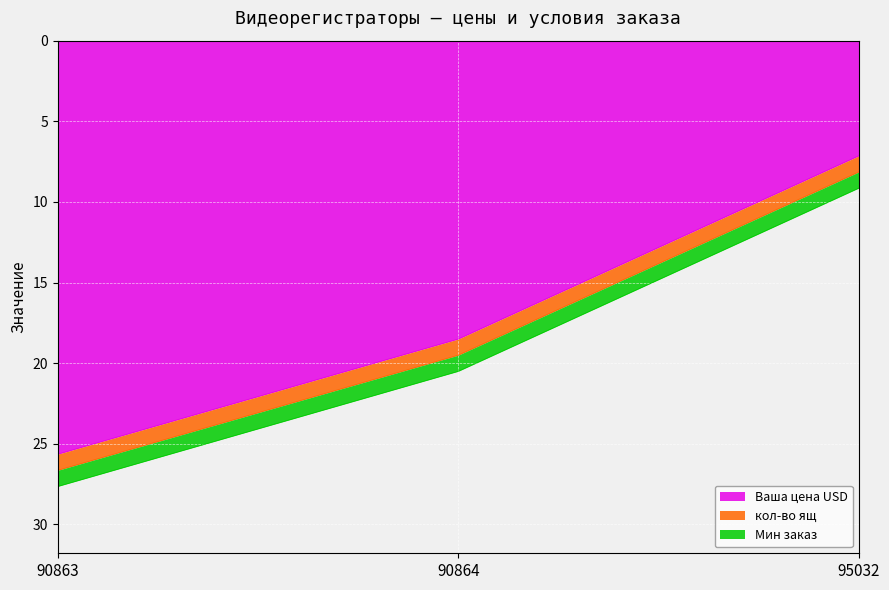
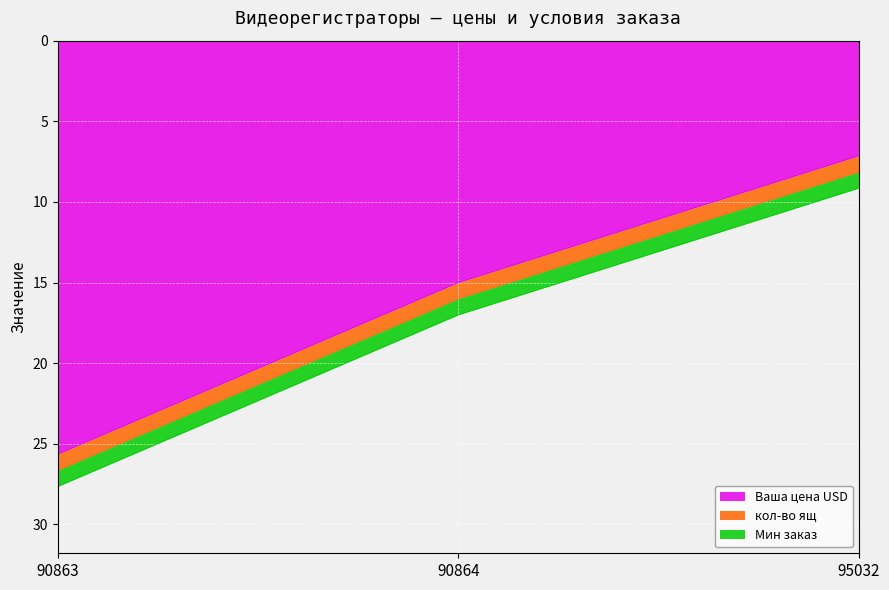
  {
    "Ваша цена USD": {
      "90863": 25.6,
-     "90864": 18.5,
+     "90864": 15.0,
      "95032": 7.1
    },
    "кол-во ящ": {
      "90863": 1.0,
      "90864": 1.0,
      "95032": 1.0
    },
    "Мин заказ": {
      "90863": 1.0,
      "90864": 1.0,
      "95032": 1.0
    }
  }
